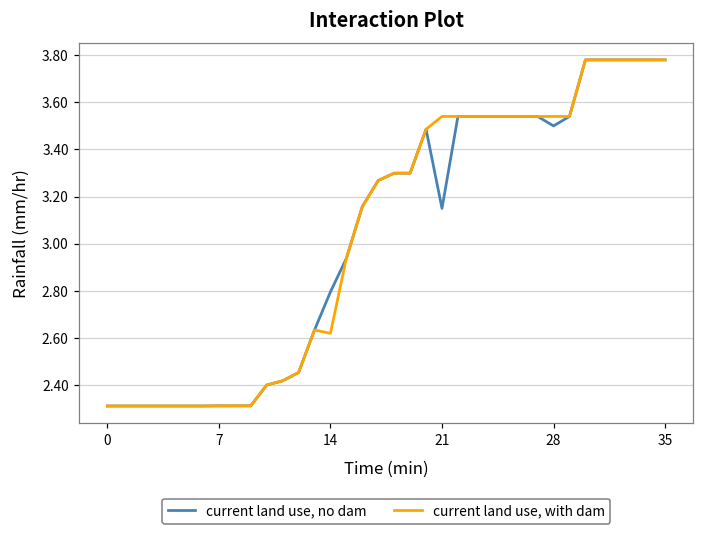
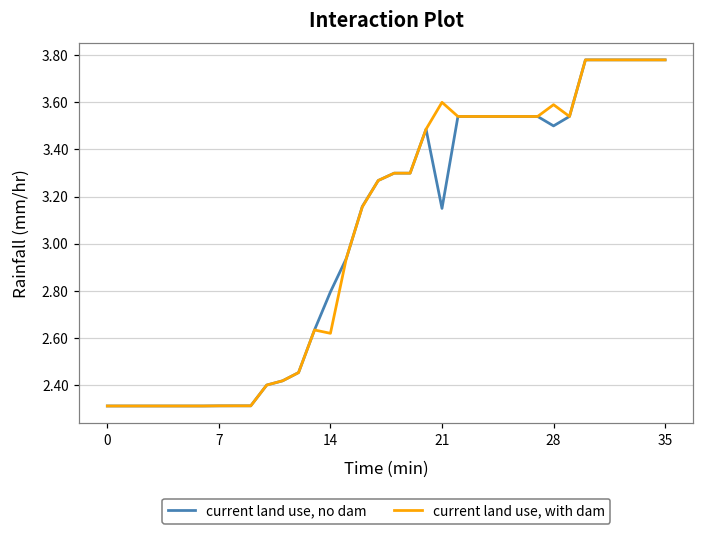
  {
    "current land use, no dam": {
      "14": 2.80,
      "21": 3.15,
      "28": 3.50
    },
    "current land use, with dam": {
      "14": 2.62,
-     "21": 3.54,
-     "28": 3.54
+     "21": 3.60,
+     "28": 3.59
    }
  }
